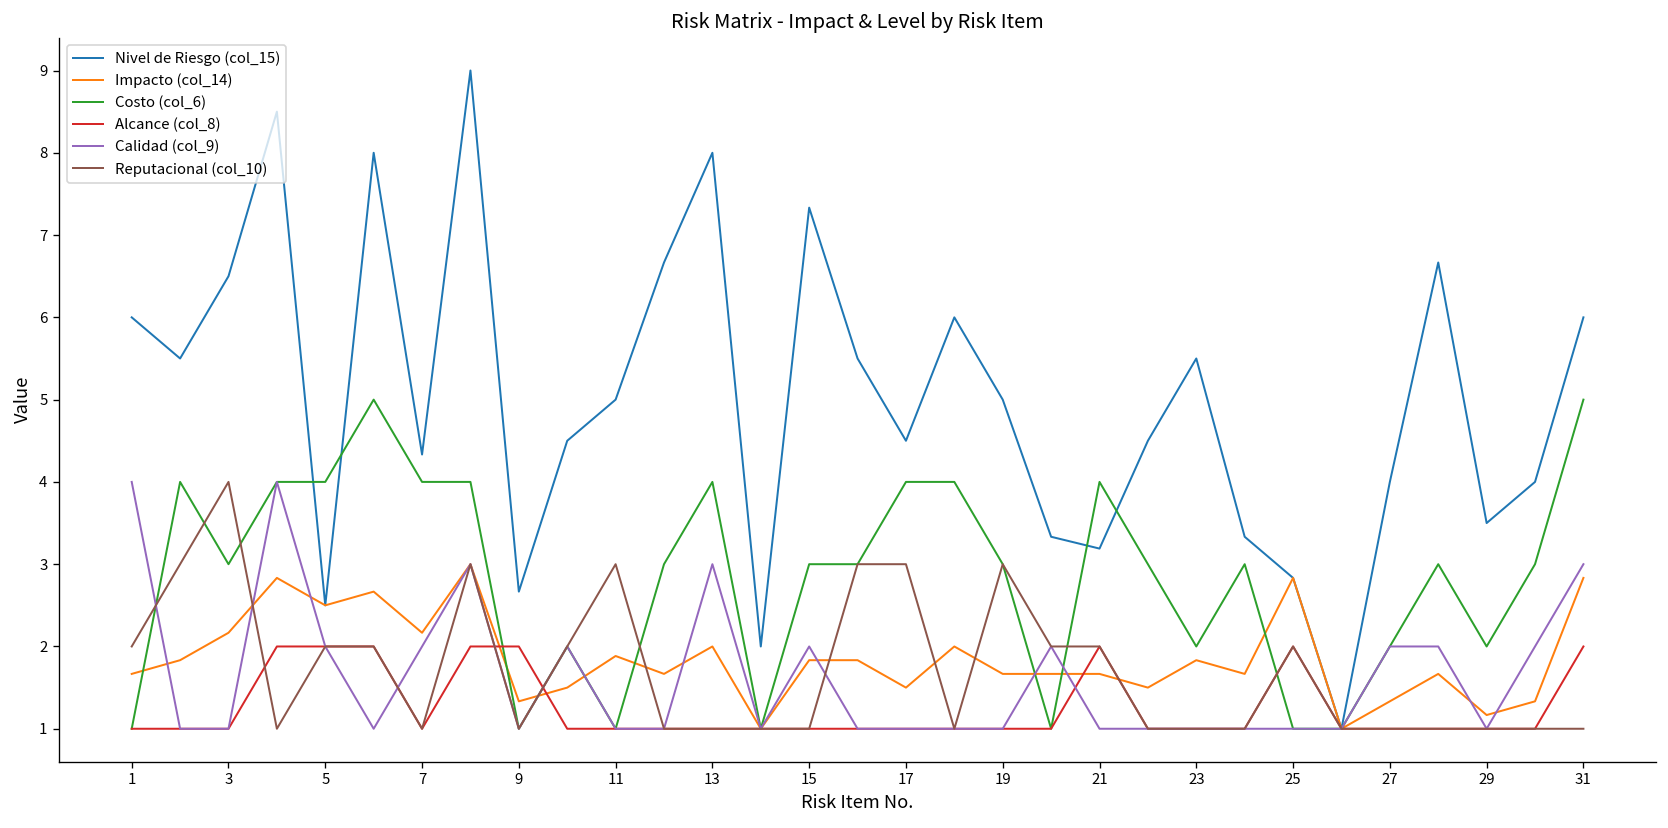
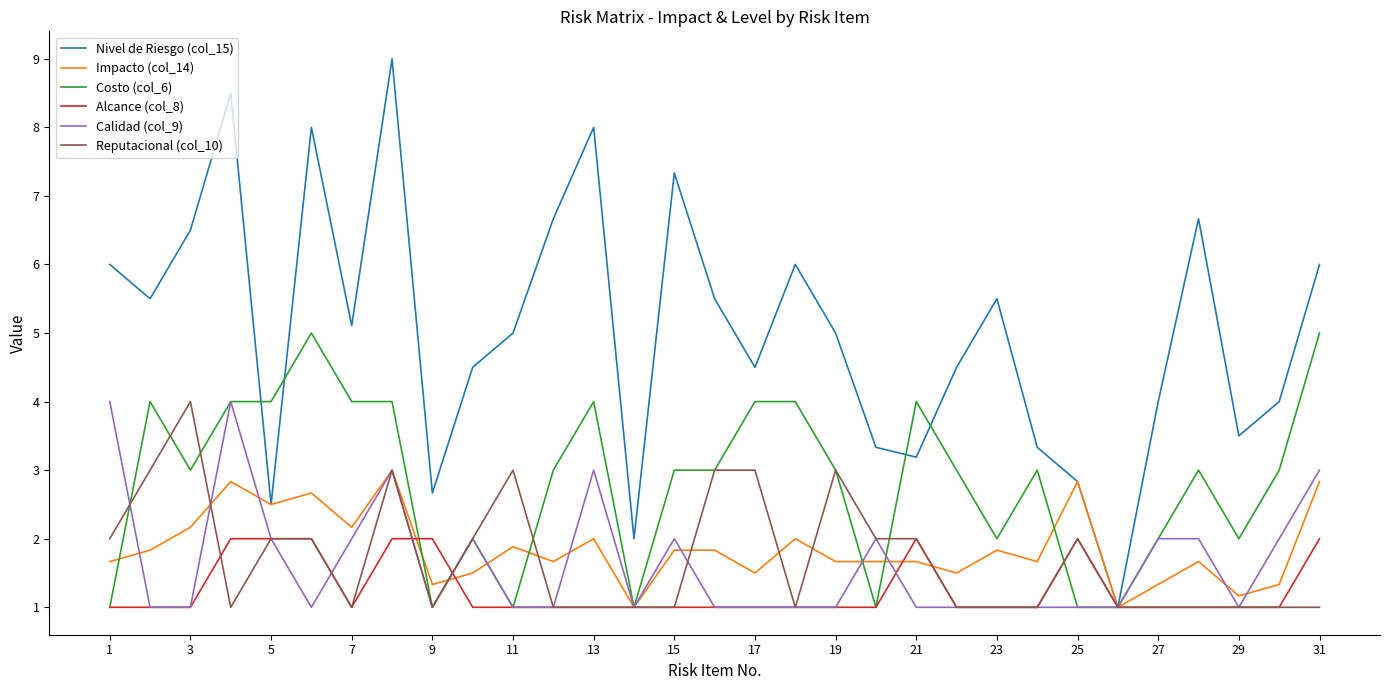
  {
    "Nivel de Riesgo (col_15)": {
      "1": 6.0,
      "3": 6.5,
-     "7": 4.3,
+     "7": 5.1,
      "9": 2.7,
      "11": 5.0,
      "13": 8.0,
      "15": 7.3,
      "17": 4.5,
      "19": 5.0,
      "21": 3.2,
      "23": 5.5,
      "27": 4.0,
      "29": 3.5,
      "31": 6.0
    },
    "Impacto (col_14)": {
      "1": 1.7,
      "3": 2.2,
      "7": 2.2,
      "9": 1.3,
      "11": 1.9,
      "13": 2.0,
      "15": 1.8,
      "17": 1.5,
      "19": 1.7,
      "21": 1.7,
      "23": 1.8,
      "27": 1.3,
      "29": 1.2,
      "31": 2.8
    },
    "Costo (col_6)": {
      "3": 3.0,
      "5": 4.0,
      "7": 4.0,
      "13": 4.0,
      "15": 3.0,
      "17": 4.0,
      "21": 4.0,
      "23": 2.0,
      "29": 2.0,
      "31": 5.0
    },
    "Alcance (col_8)": {
      "9": 2.0,
      "31": 2.0
    },
    "Calidad (col_9)": {
      "1": 4.0,
      "7": 2.0,
      "13": 3.0,
      "15": 2.0,
      "21": 1.0,
      "31": 3.0
    },
    "Reputacional (col_10)": {
      "1": 2.0,
      "3": 4.0,
      "11": 3.0,
      "17": 3.0,
      "31": 1.0
    }
  }
